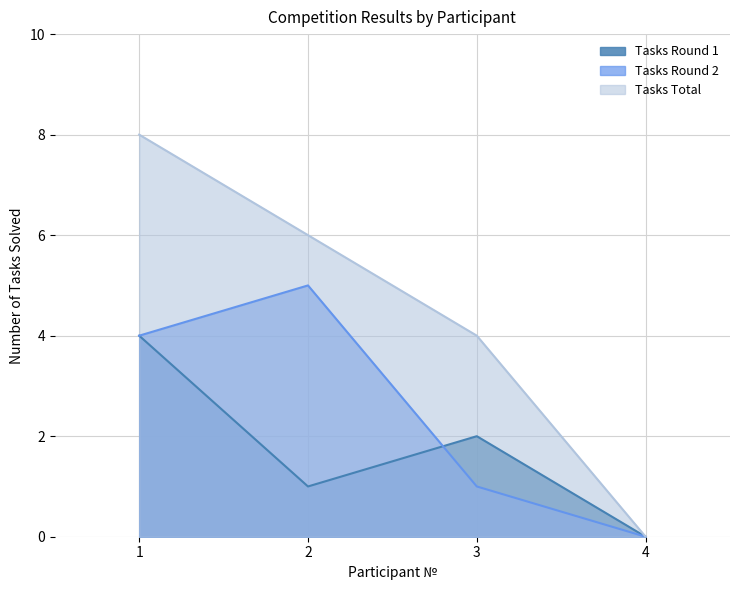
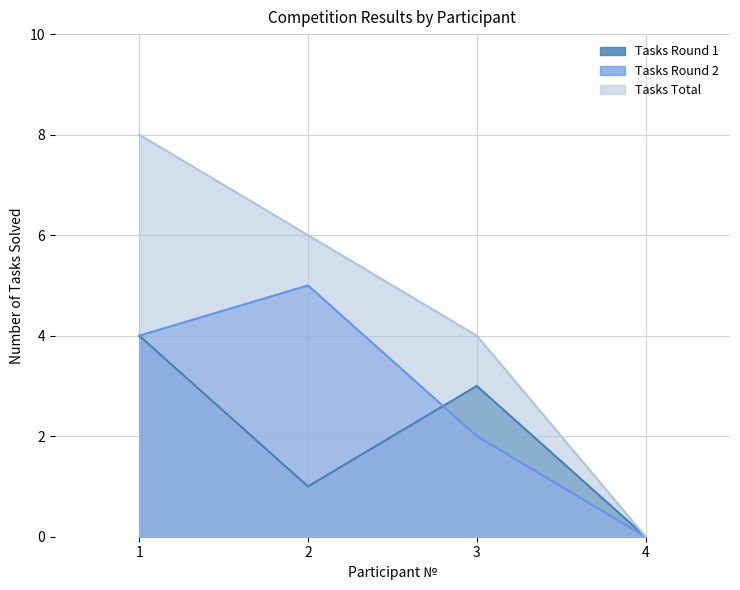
  {
    "Tasks Round 1": {
      "2": 1,
-     "3": 2
+     "3": 3
    },
    "Tasks Round 2": {
      "2": 5,
-     "3": 1
+     "3": 2
    },
    "Tasks Total": {
      "1": 8,
      "2": 6,
      "3": 4
    }
  }
